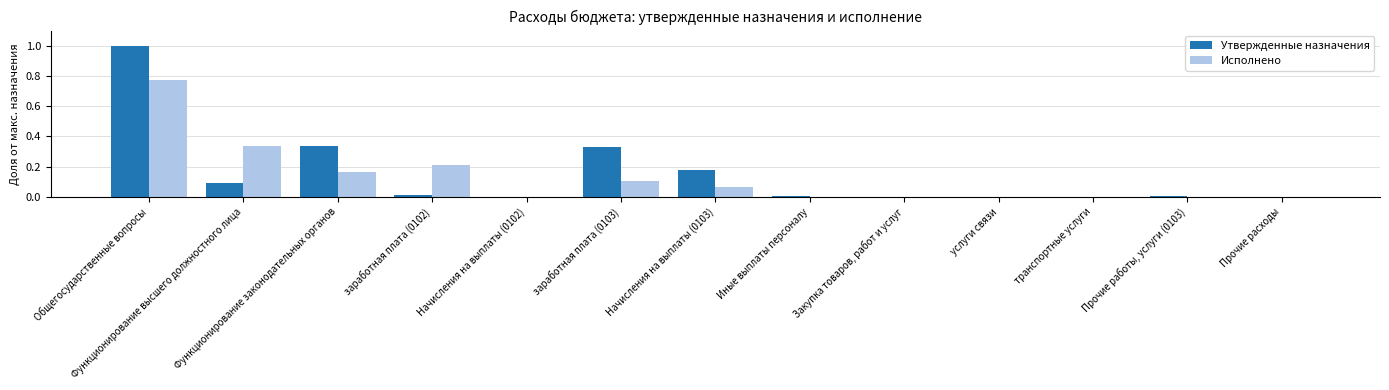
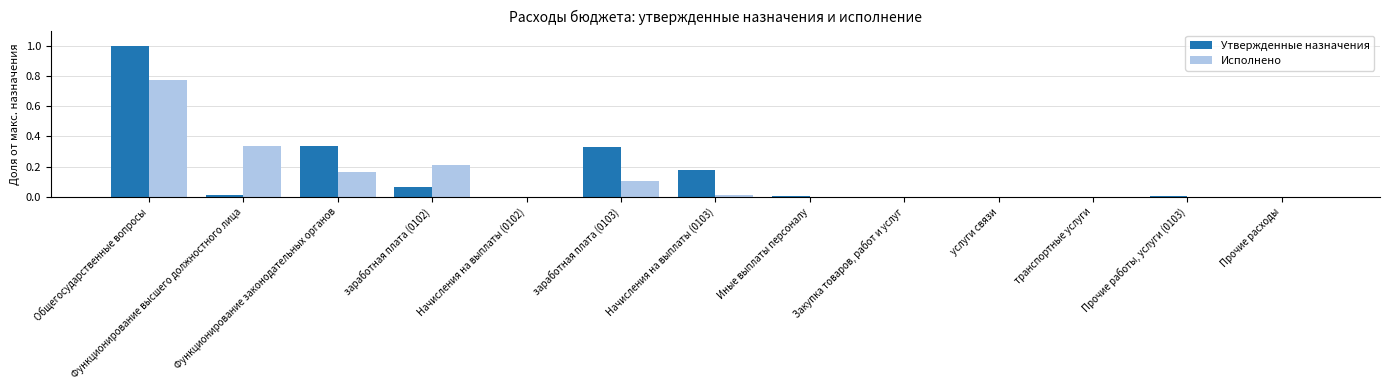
  {
    "Утвержденные назначения": {
      "Общегосударственные вопросы": 1.00,
-     "Функционирование высшего должностного лица": 0.09,
+     "Функционирование высшего должностного лица": 0.01,
      "Функционирование законодательных органов": 0.34,
-     "заработная плата (0102)": 0.01,
+     "заработная плата (0102)": 0.06,
      "заработная плата (0103)": 0.33,
      "Начисления на выплаты (0103)": 0.18
    },
    "Исполнено": {
      "Общегосударственные вопросы": 0.78,
      "Функционирование высшего должностного лица": 0.33,
      "Функционирование законодательных органов": 0.16,
      "заработная плата (0102)": 0.21,
      "заработная плата (0103)": 0.10,
-     "Начисления на выплаты (0103)": 0.07
+     "Начисления на выплаты (0103)": 0.01
    }
  }
